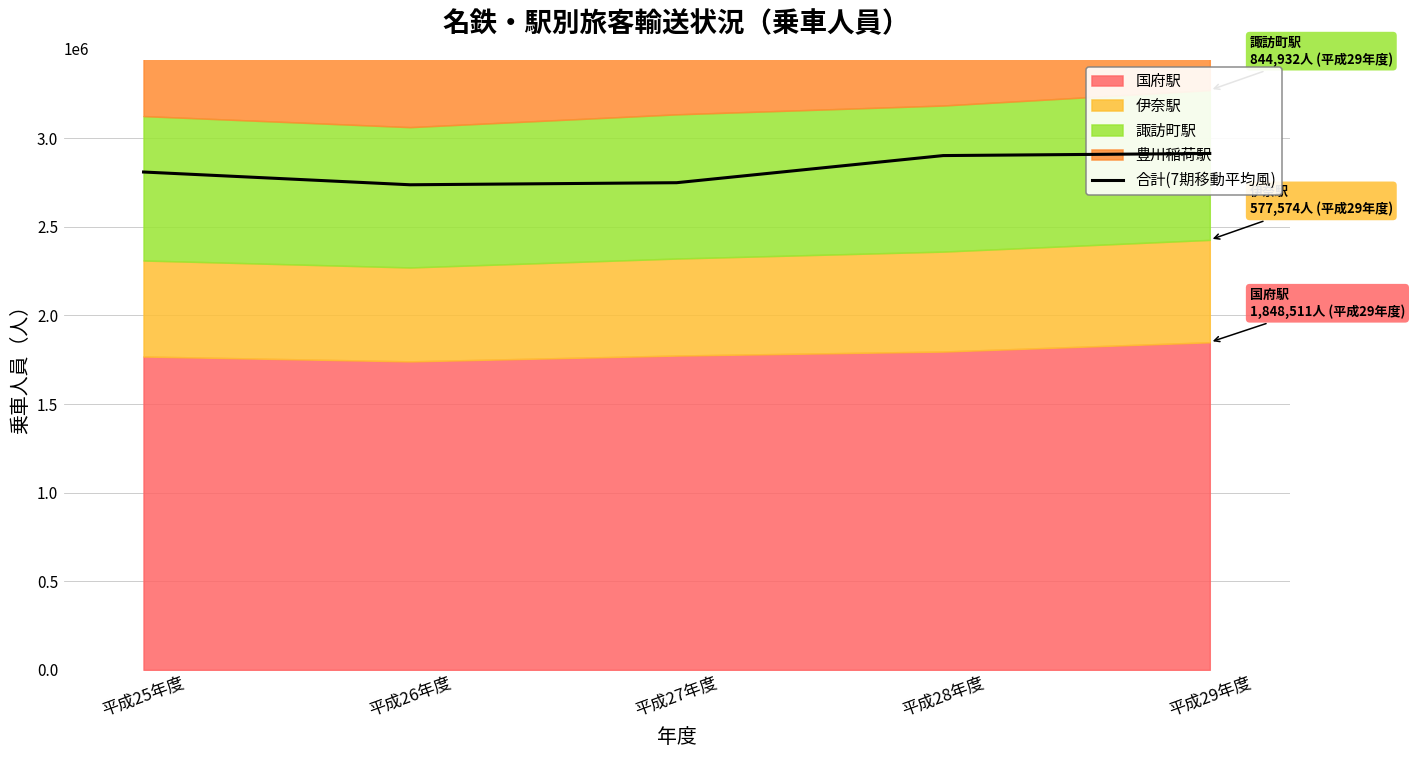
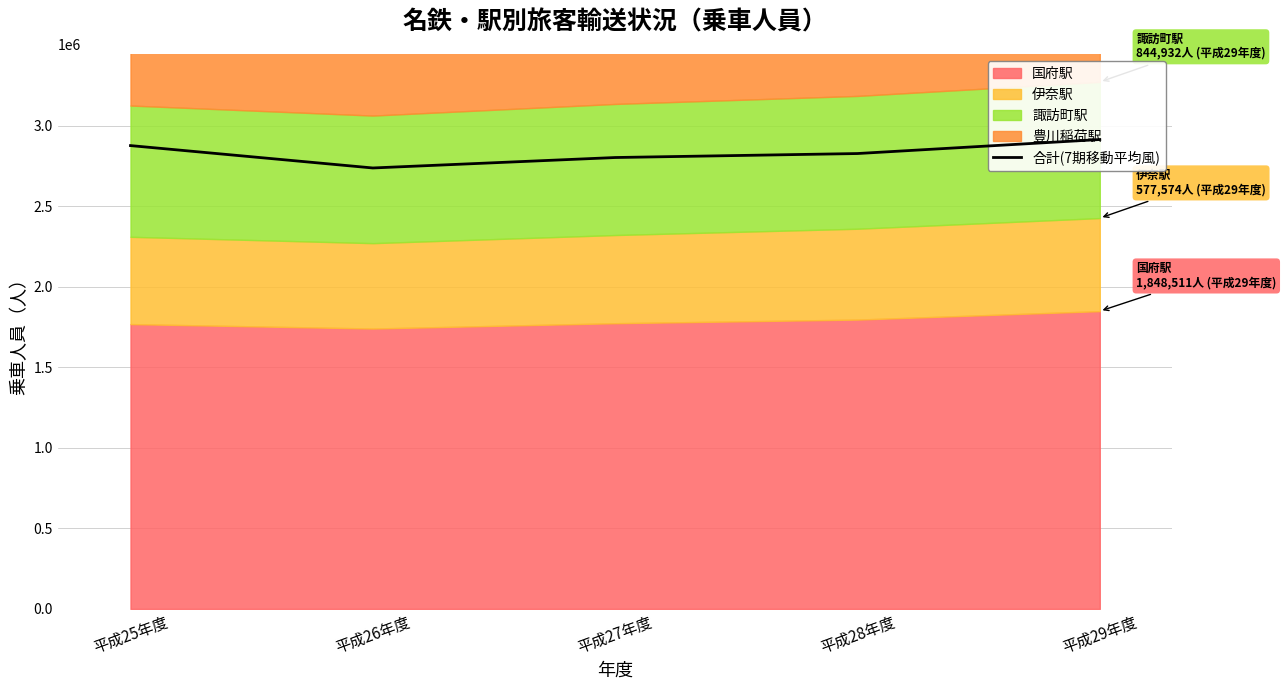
  {
    "合計(7期移動平均風)": {
-     "平成25年度": 2810000,
+     "平成25年度": 2880000,
      "平成26年度": 2740000,
-     "平成27年度": 2750000,
-     "平成28年度": 2900000
+     "平成27年度": 2800000,
+     "平成28年度": 2830000
    },
    "国府駅": {
      "平成25年度": 1770000,
      "平成26年度": 1740000,
      "平成27年度": 1770000,
      "平成28年度": 1800000
    },
    "諏訪町駅": {
      "平成25年度": 810000,
      "平成26年度": 790000,
      "平成27年度": 810000,
      "平成28年度": 820000
    }
  }
